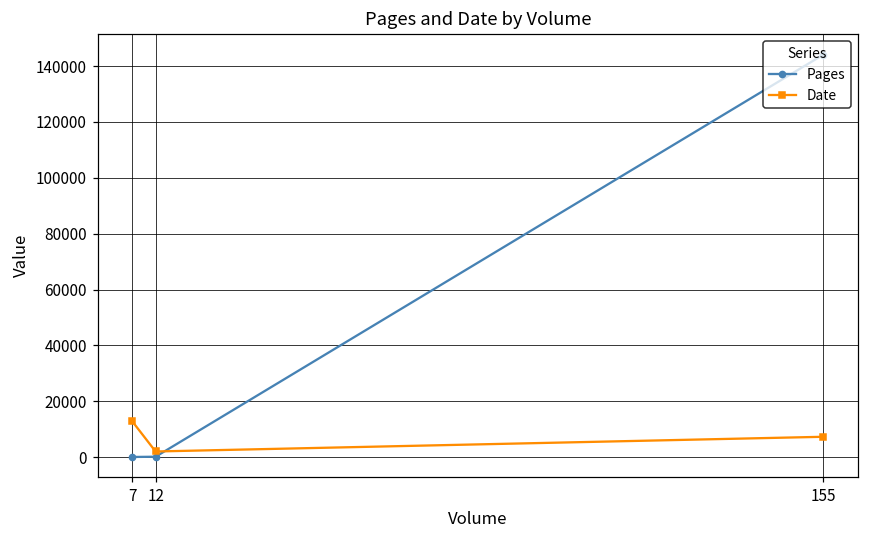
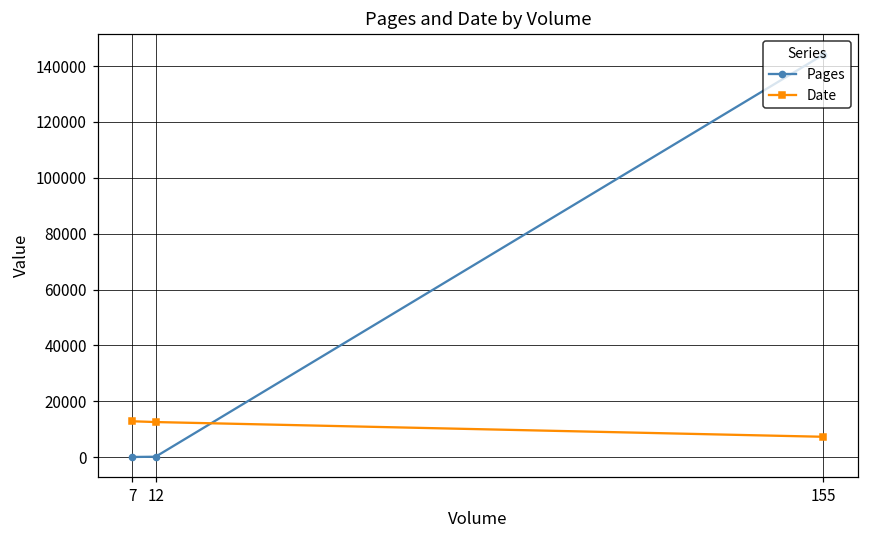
  {
    "Pages": {
      "7": 0,
      "12": 0
    },
    "Date": {
      "7": 13000,
-     "12": 2000,
+     "12": 13000,
      "155": 7000
    }
  }
